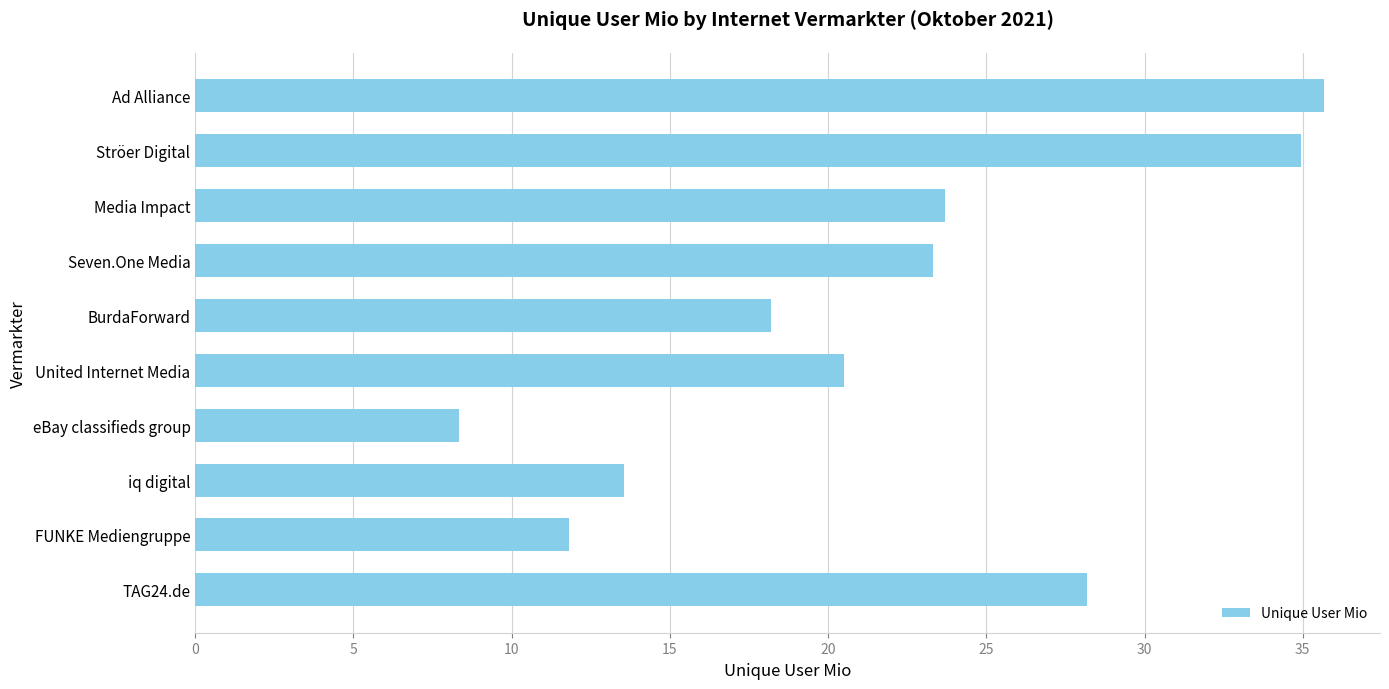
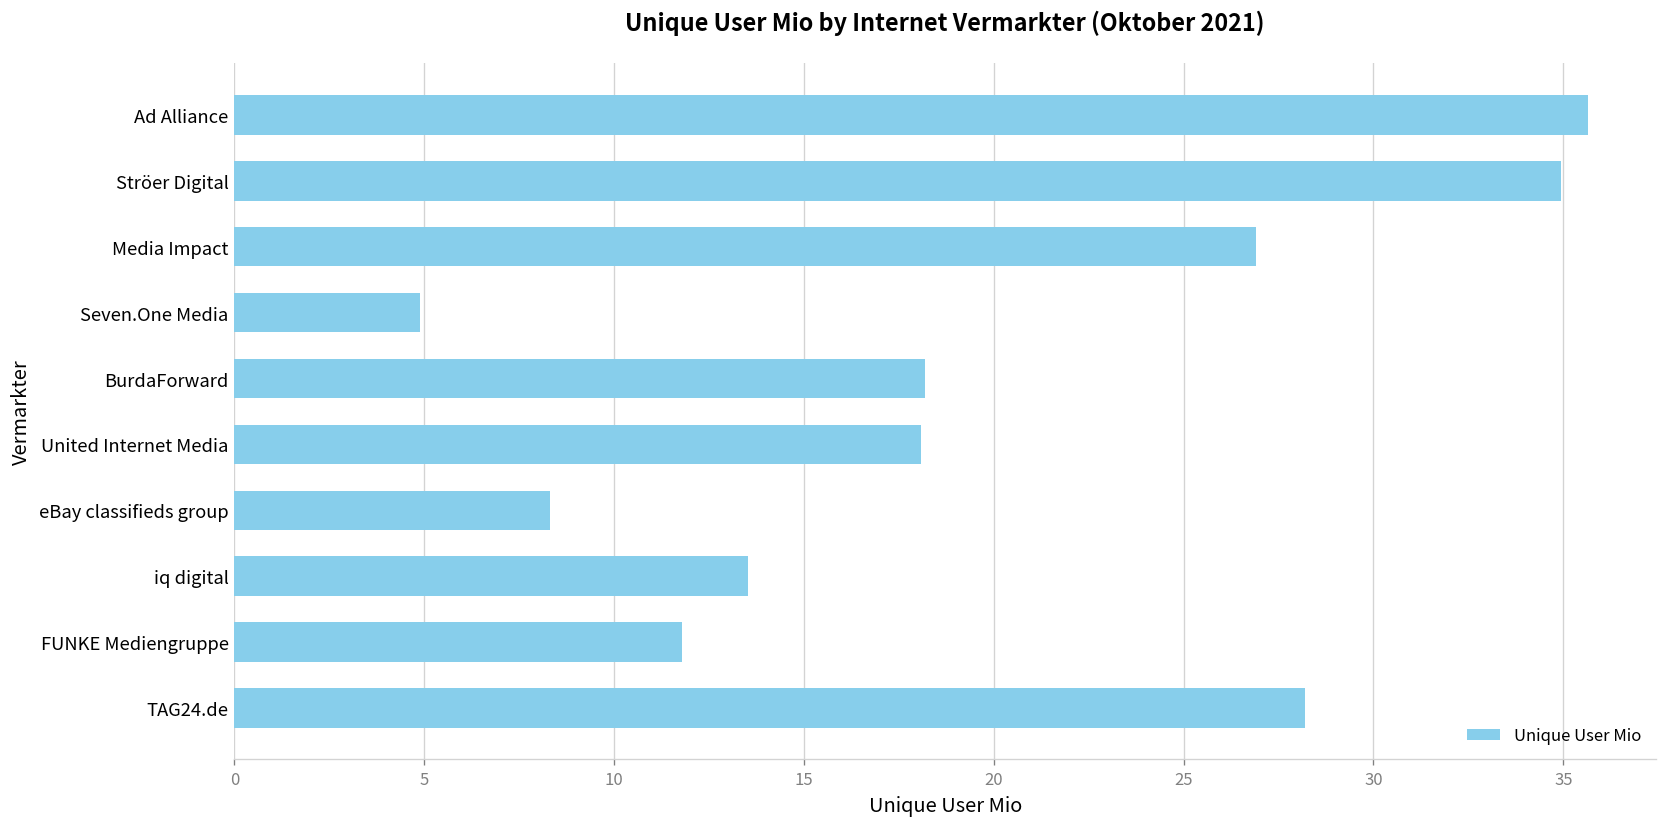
  {
    "Ad Alliance": 35.7,
    "Ströer Digital": 35.0,
-   "Media Impact": 23.7,
-   "Seven.One Media": 23.3,
+   "Media Impact": 26.9,
+   "Seven.One Media": 4.9,
    "BurdaForward": 18.2,
-   "United Internet Media": 20.5,
+   "United Internet Media": 18.1,
    "eBay classifieds group": 8.3,
    "iq digital": 13.5,
    "FUNKE Mediengruppe": 11.8,
    "TAG24.de": 28.2
  }
